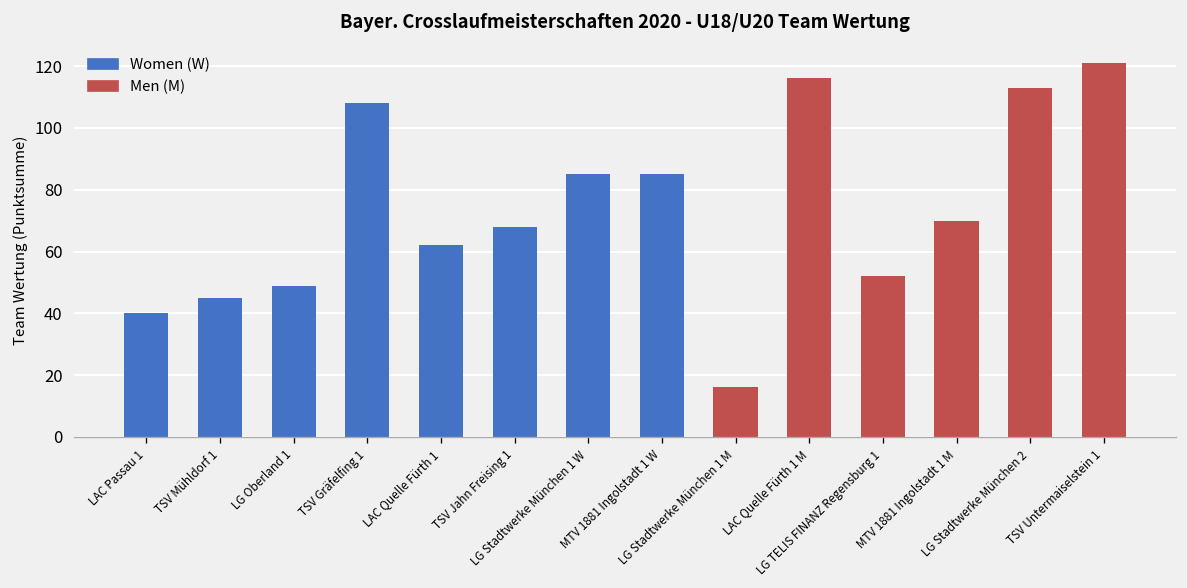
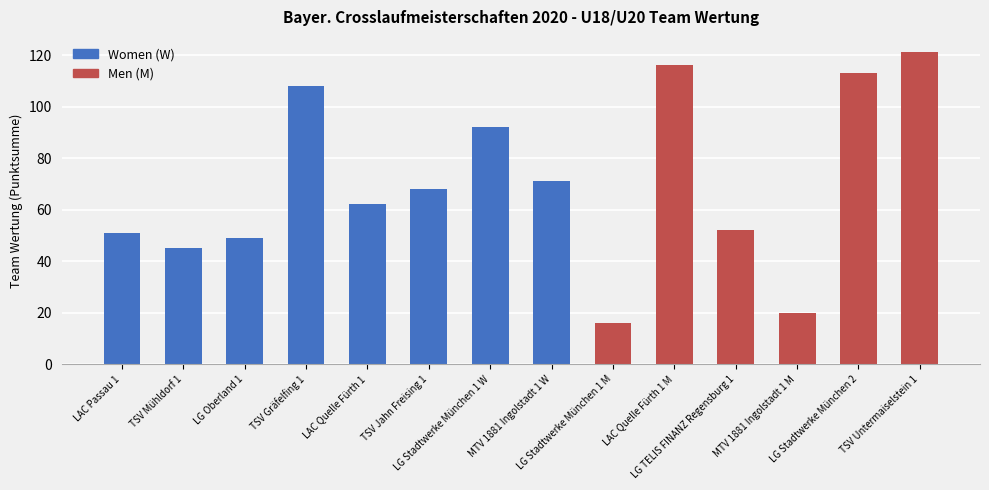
  {
-   "LAC Passau 1": 40,
+   "LAC Passau 1": 51,
    "TSV Mühldorf 1": 45,
    "LG Oberland 1": 49,
    "TSV Gräfelfing 1": 108,
    "LAC Quelle Fürth 1": 62,
    "TSV Jahn Freising 1": 68,
-   "LG Stadtwerke München 1 W": 85,
-   "MTV 1881 Ingolstadt 1 W": 85,
+   "LG Stadtwerke München 1 W": 92,
+   "MTV 1881 Ingolstadt 1 W": 71,
    "LG Stadtwerke München 1 M": 16,
    "LAC Quelle Fürth 1 M": 116,
    "LG TELIS FINANZ Regensburg 1": 52,
-   "MTV 1881 Ingolstadt 1 M": 70,
+   "MTV 1881 Ingolstadt 1 M": 20,
    "LG Stadtwerke München 2": 113,
    "TSV Untermaiselstein 1": 121
  }
